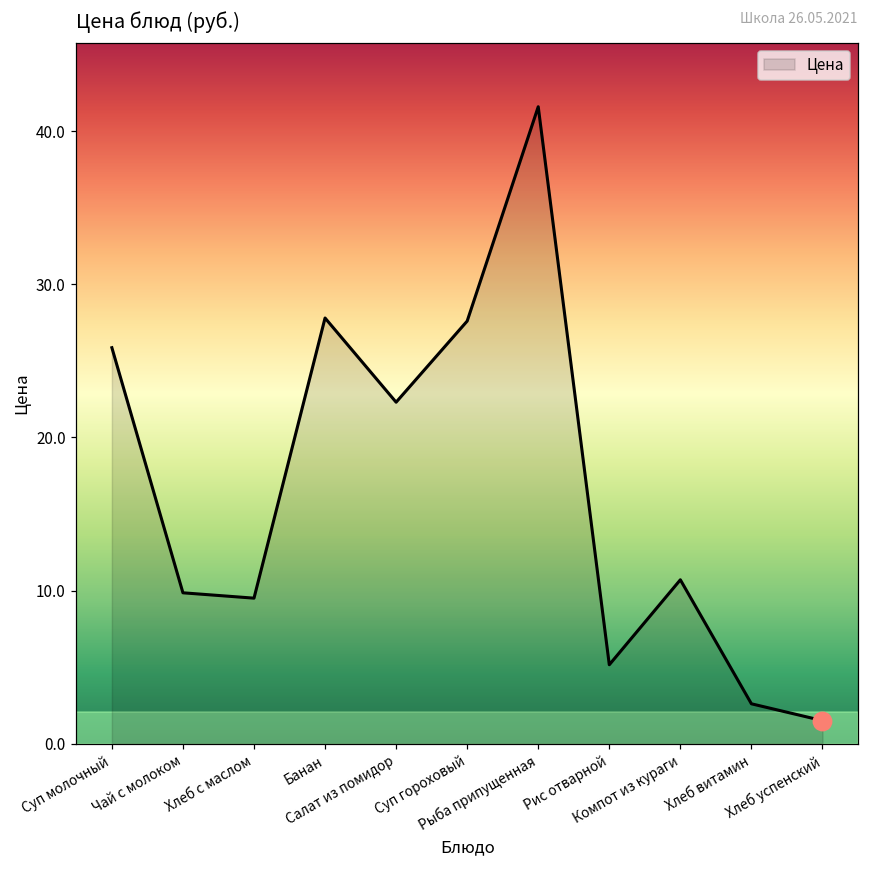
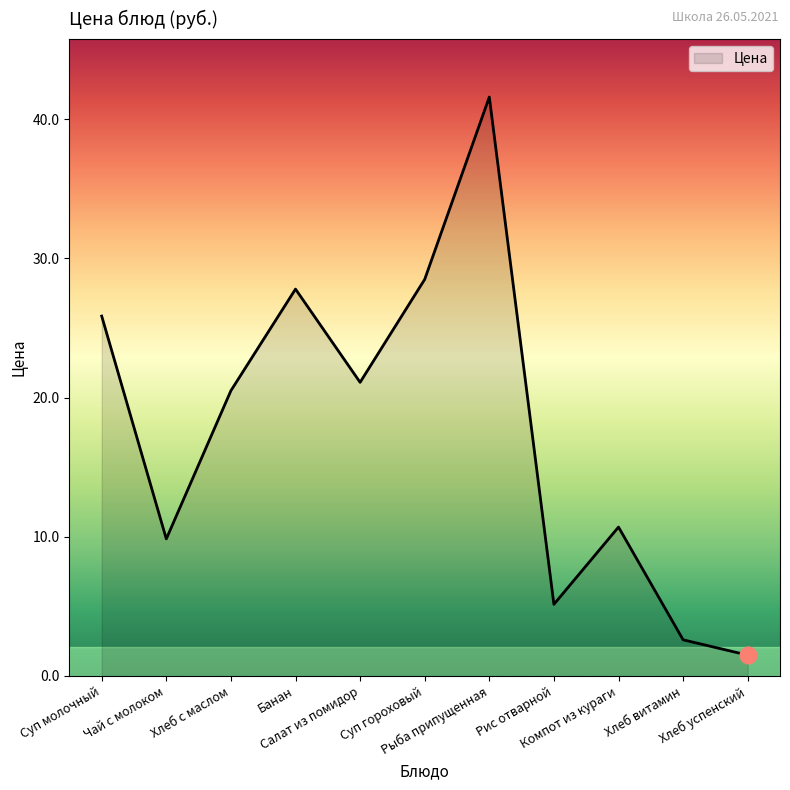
  {
    "Цена": {
      "Суп молочный": 25.9,
      "Чай с молоком": 9.9,
-     "Хлеб с маслом": 9.5,
+     "Хлеб с маслом": 20.5,
      "Банан": 27.8,
-     "Салат из помидор": 22.3,
-     "Суп гороховый": 27.6,
+     "Салат из помидор": 21.1,
+     "Суп гороховый": 28.5,
      "Рыба припущенная": 41.6,
      "Рис отварной": 5.2,
      "Компот из кураги": 10.7,
      "Хлеб витамин": 2.6
    }
  }
